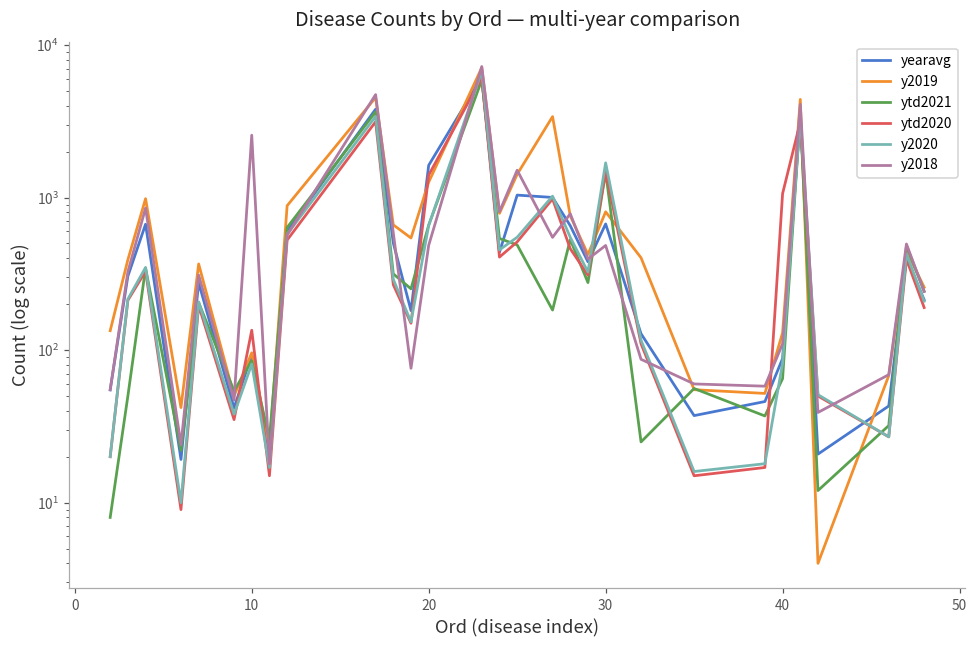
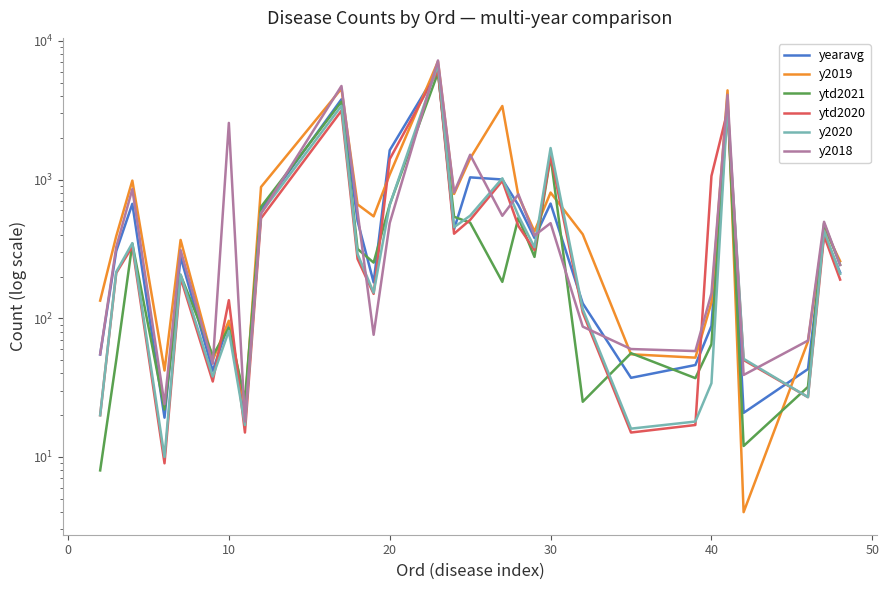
  {
    "yearavg": {
      "20": 1600,
      "30": 700,
      "40": 90
    },
    "y2019": {
-     "20": 1300,
+     "20": 1100,
      "30": 800,
      "40": 130
    },
    "ytd2021": {
      "10": 90,
      "40": 70
    },
    "ytd2020": {
      "10": 140,
      "20": 1400,
      "40": 1100
    },
    "y2020": {
      "10": 80,
      "30": 1700,
-     "40": 80
+     "40": 34
    },
    "y2018": {
      "10": 2600,
      "20": 490,
      "30": 490,
-     "40": 110
+     "40": 150
    }
  }
